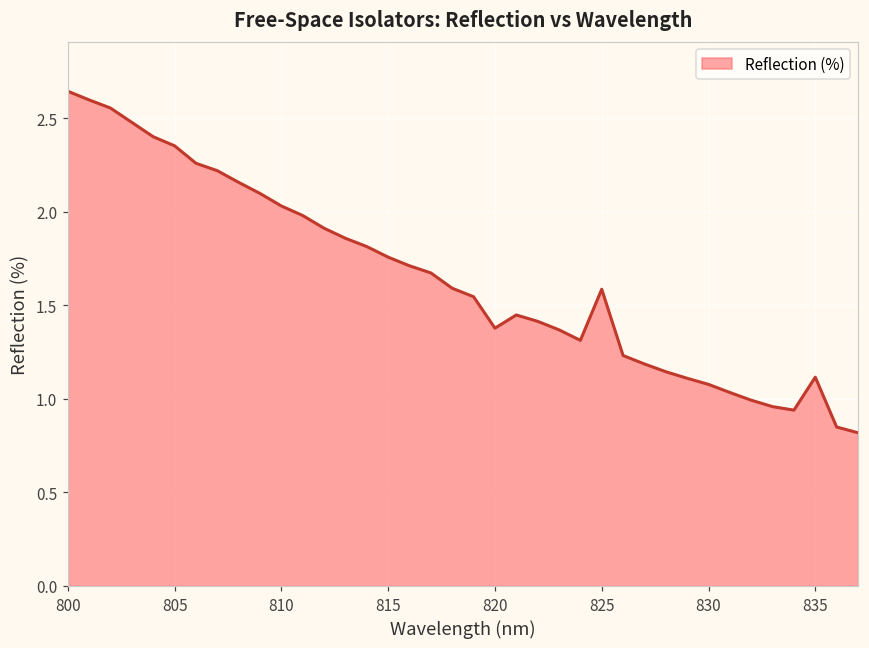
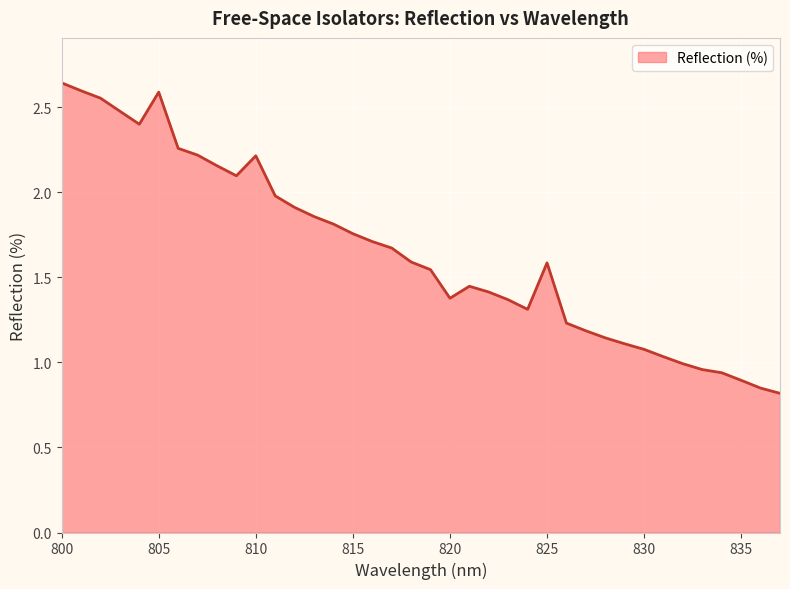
  {
    "800": 2.64,
-   "805": 2.35,
-   "810": 2.03,
+   "805": 2.59,
+   "810": 2.22,
    "815": 1.76,
    "820": 1.38,
    "825": 1.59,
    "830": 1.08,
-   "835": 1.12
+   "835": 0.89
  }
